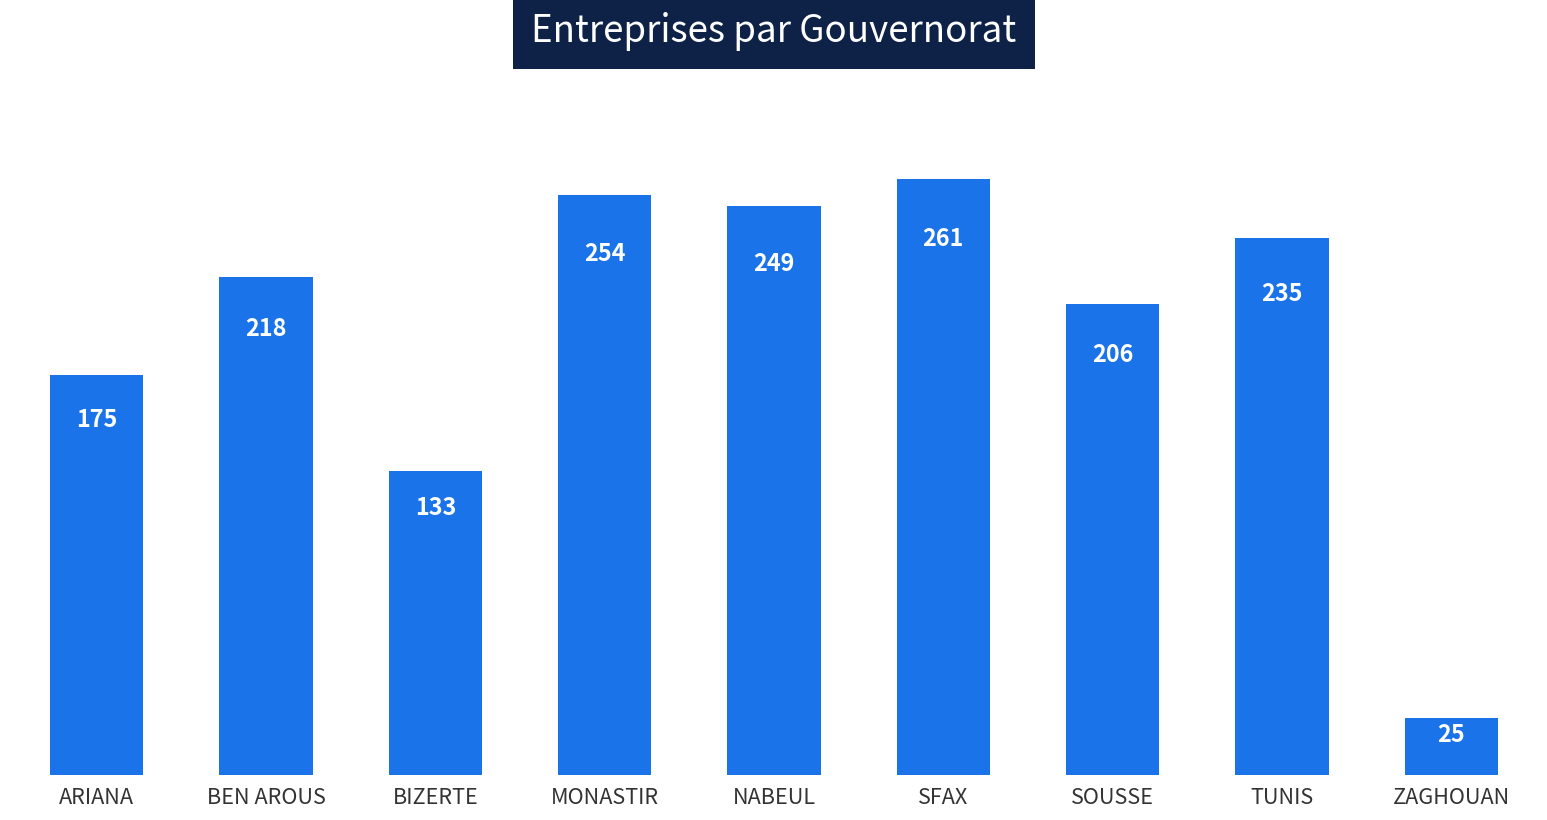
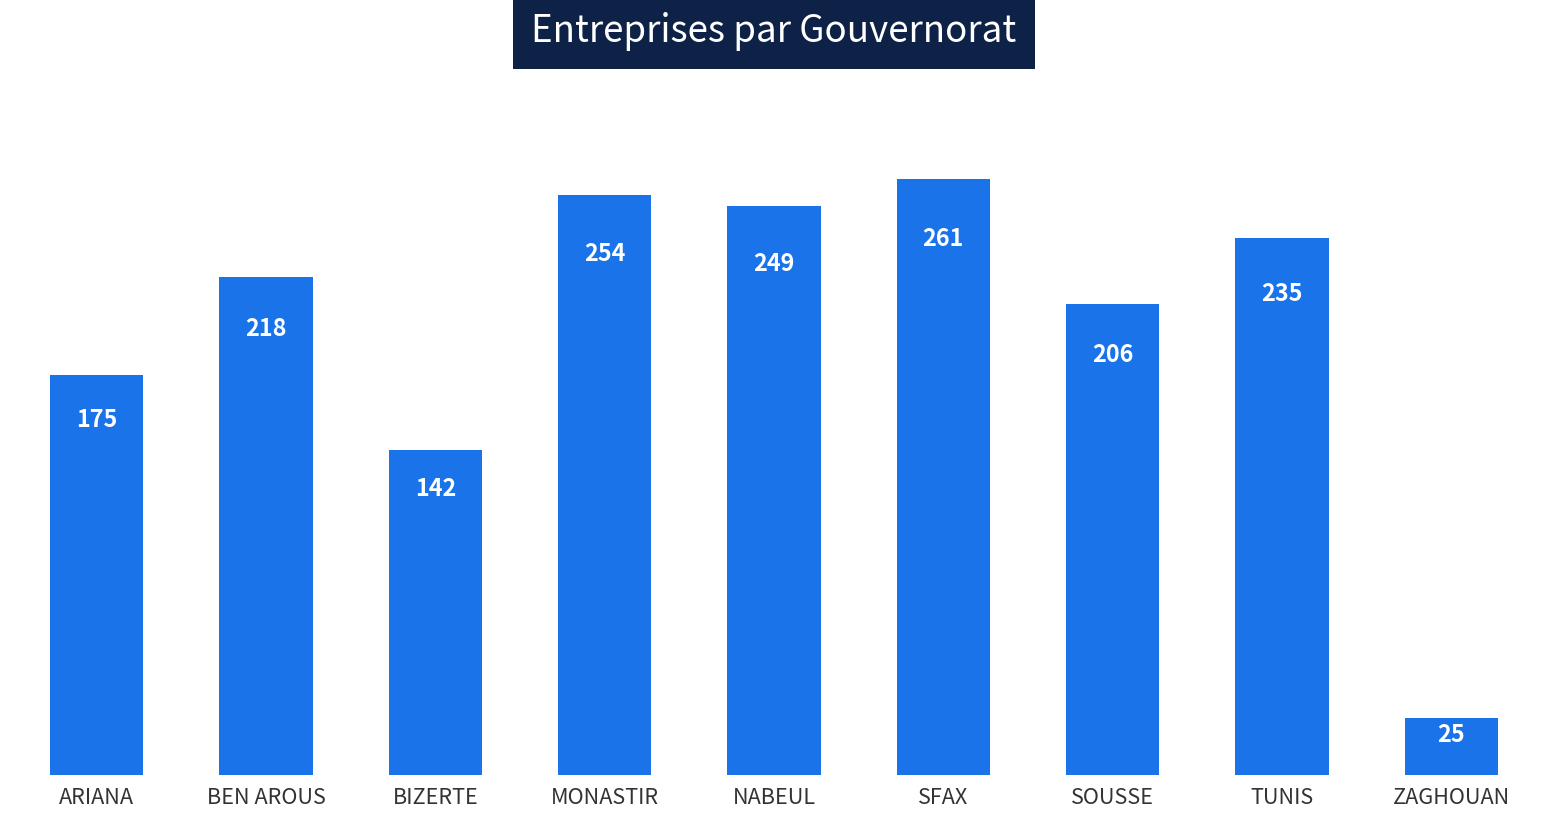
  {
    "ARIANA": 175,
    "BEN AROUS": 218,
-   "BIZERTE": 133,
+   "BIZERTE": 142,
    "MONASTIR": 254,
    "NABEUL": 249,
    "SFAX": 261,
    "SOUSSE": 206,
    "TUNIS": 235,
    "ZAGHOUAN": 25
  }
